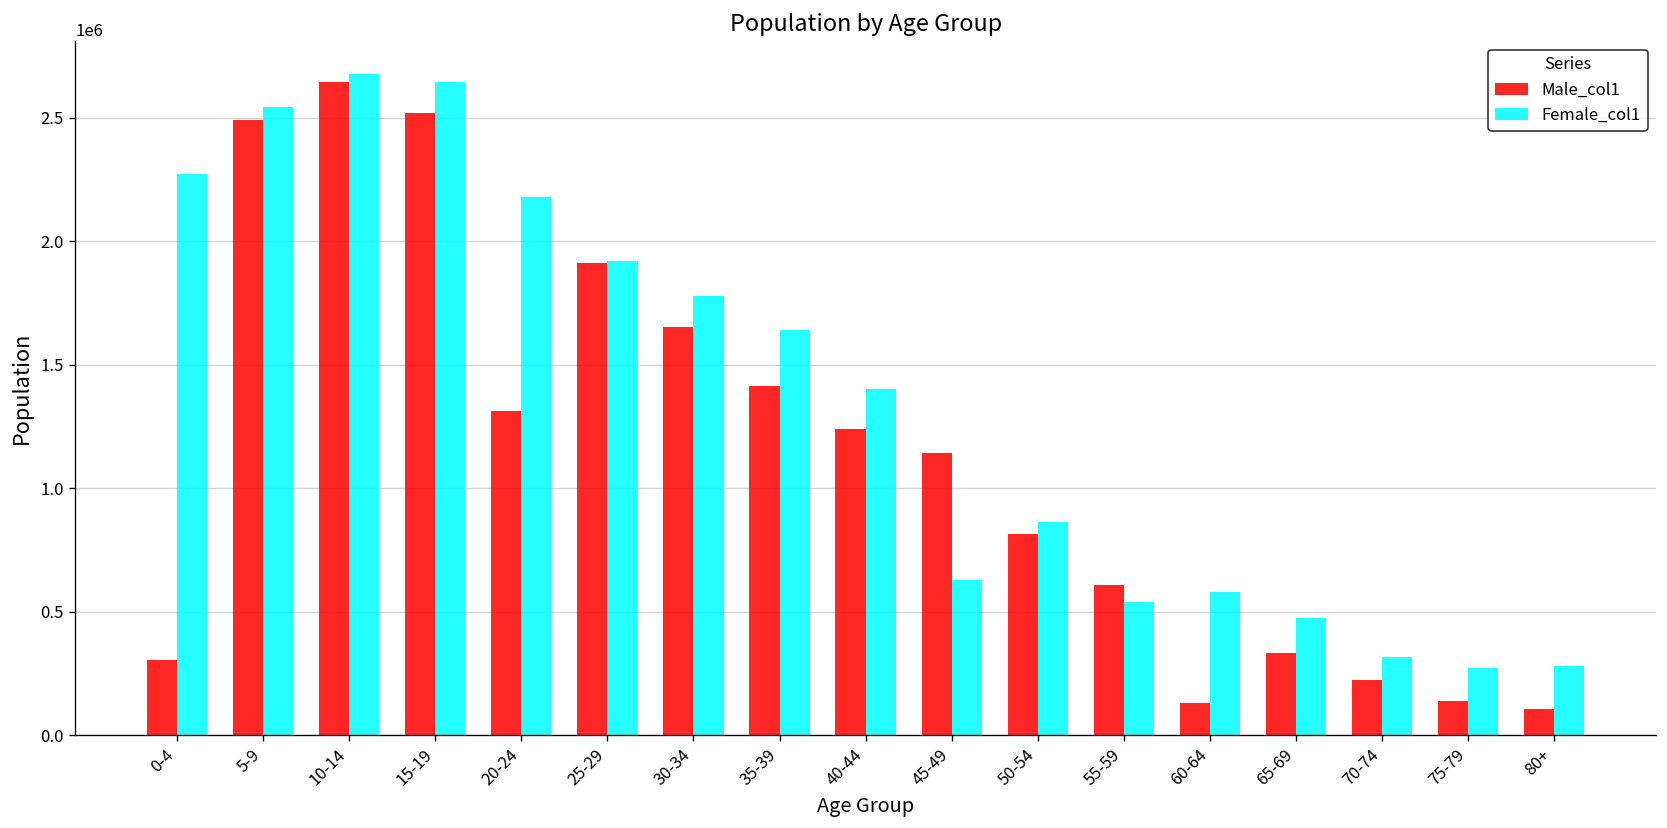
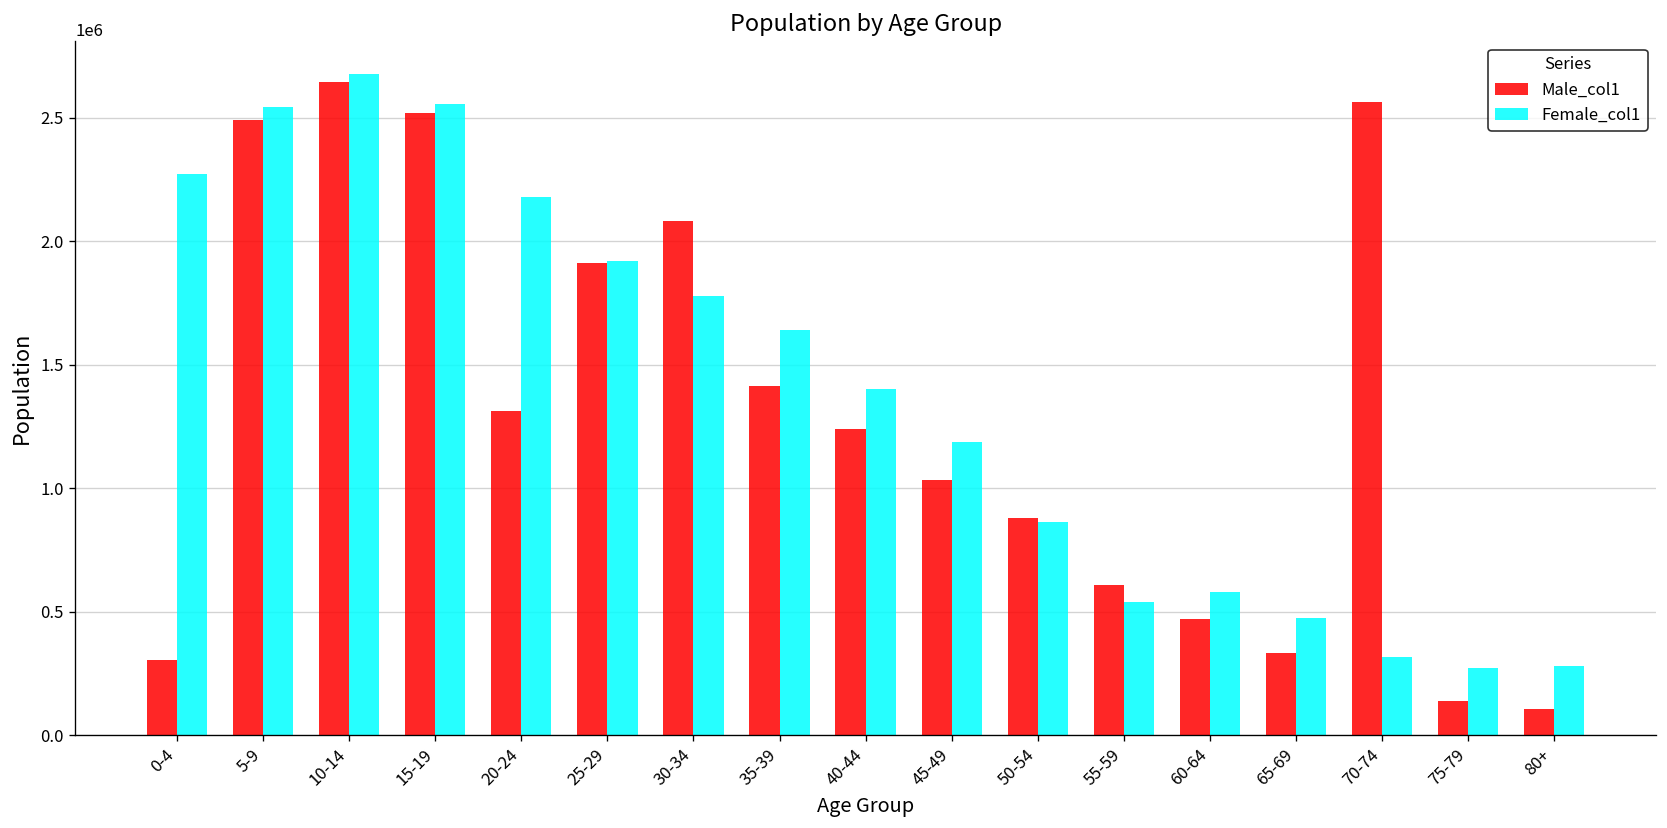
  {
    "Male_col1": {
      "0-4": 300000,
      "5-9": 2490000,
      "10-14": 2640000,
      "15-19": 2520000,
      "20-24": 1310000,
      "25-29": 1910000,
-     "30-34": 1650000,
+     "30-34": 2080000,
      "35-39": 1410000,
      "40-44": 1240000,
-     "45-49": 1140000,
-     "50-54": 810000,
+     "45-49": 1030000,
+     "50-54": 880000,
      "55-59": 610000,
-     "60-64": 130000,
+     "60-64": 470000,
      "65-69": 330000,
-     "70-74": 220000,
+     "70-74": 2560000,
      "75-79": 140000,
      "80+": 110000
    },
    "Female_col1": {
      "0-4": 2270000,
      "5-9": 2540000,
      "10-14": 2680000,
-     "15-19": 2650000,
+     "15-19": 2560000,
      "20-24": 2180000,
      "25-29": 1920000,
      "30-34": 1780000,
      "35-39": 1640000,
      "40-44": 1400000,
-     "45-49": 630000,
+     "45-49": 1190000,
      "50-54": 860000,
      "55-59": 540000,
      "60-64": 580000,
      "65-69": 470000,
      "70-74": 320000,
      "75-79": 270000,
      "80+": 280000
    }
  }
